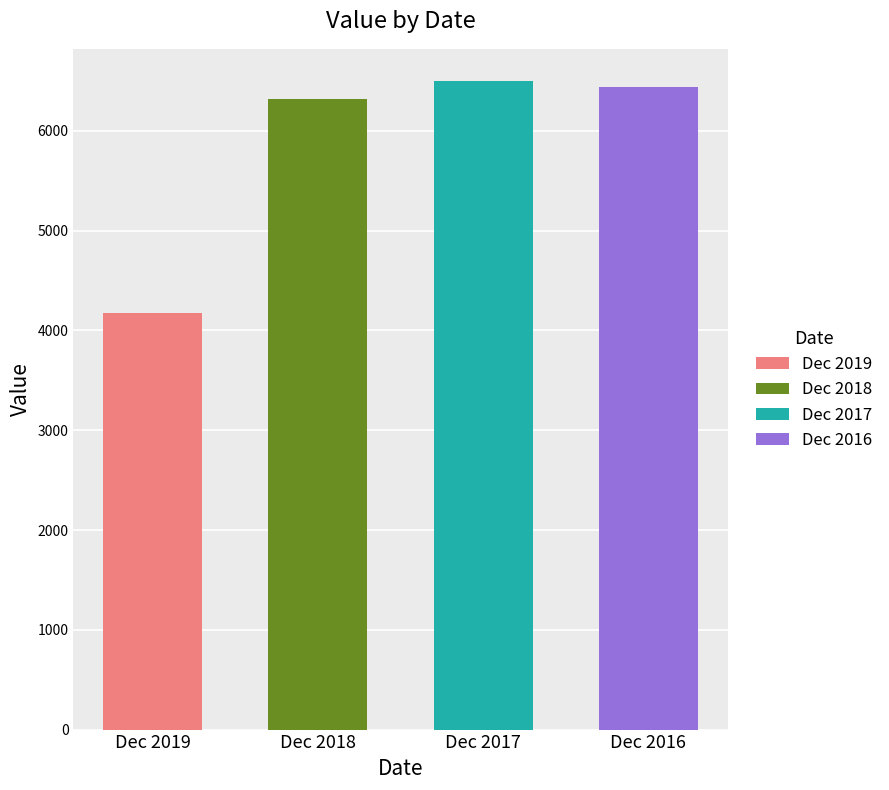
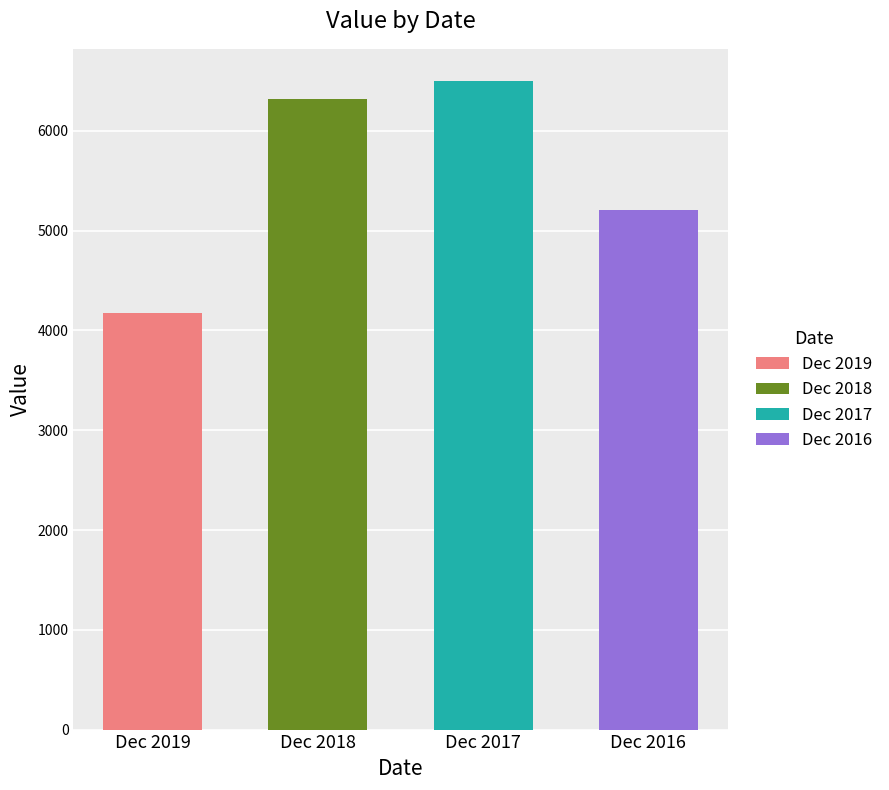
  {
    "Dec 2019": 4200,
    "Dec 2018": 6300,
    "Dec 2017": 6500,
-   "Dec 2016": 6400
+   "Dec 2016": 5200
  }
